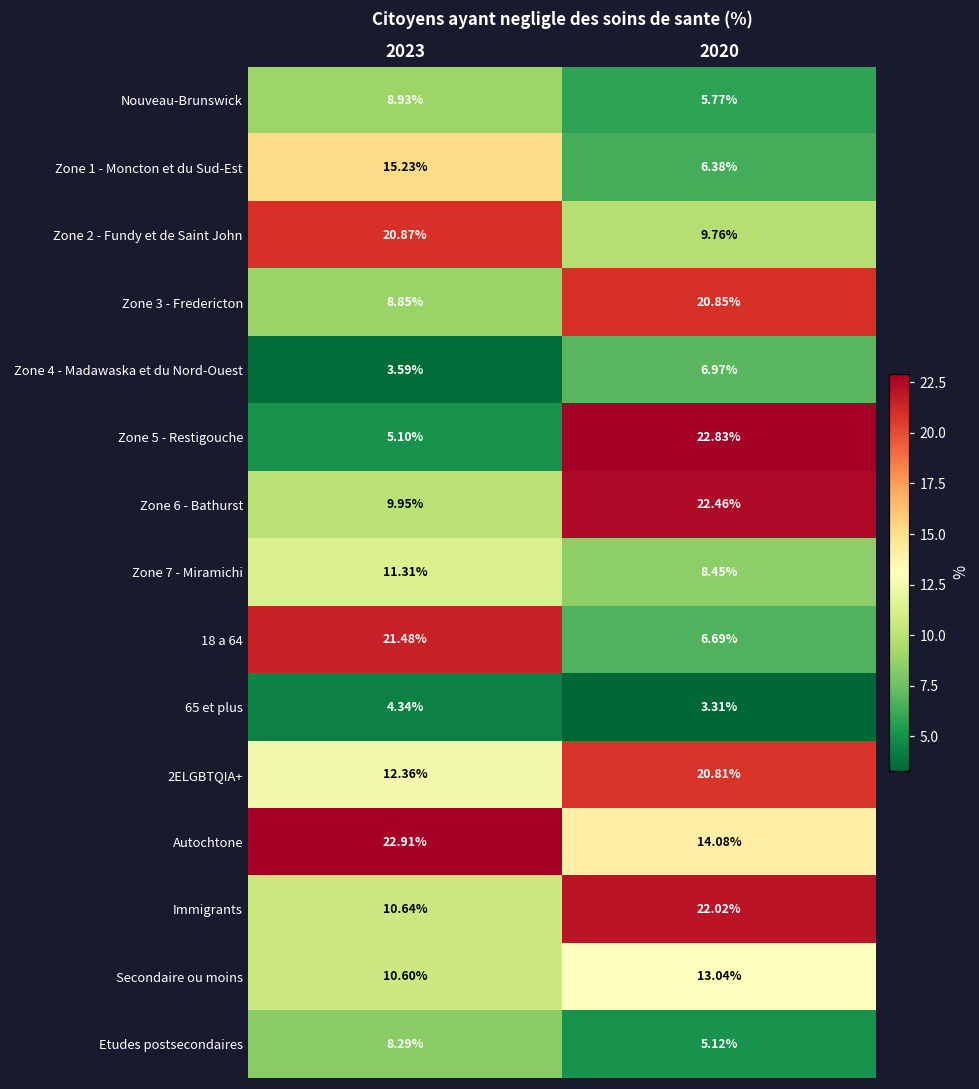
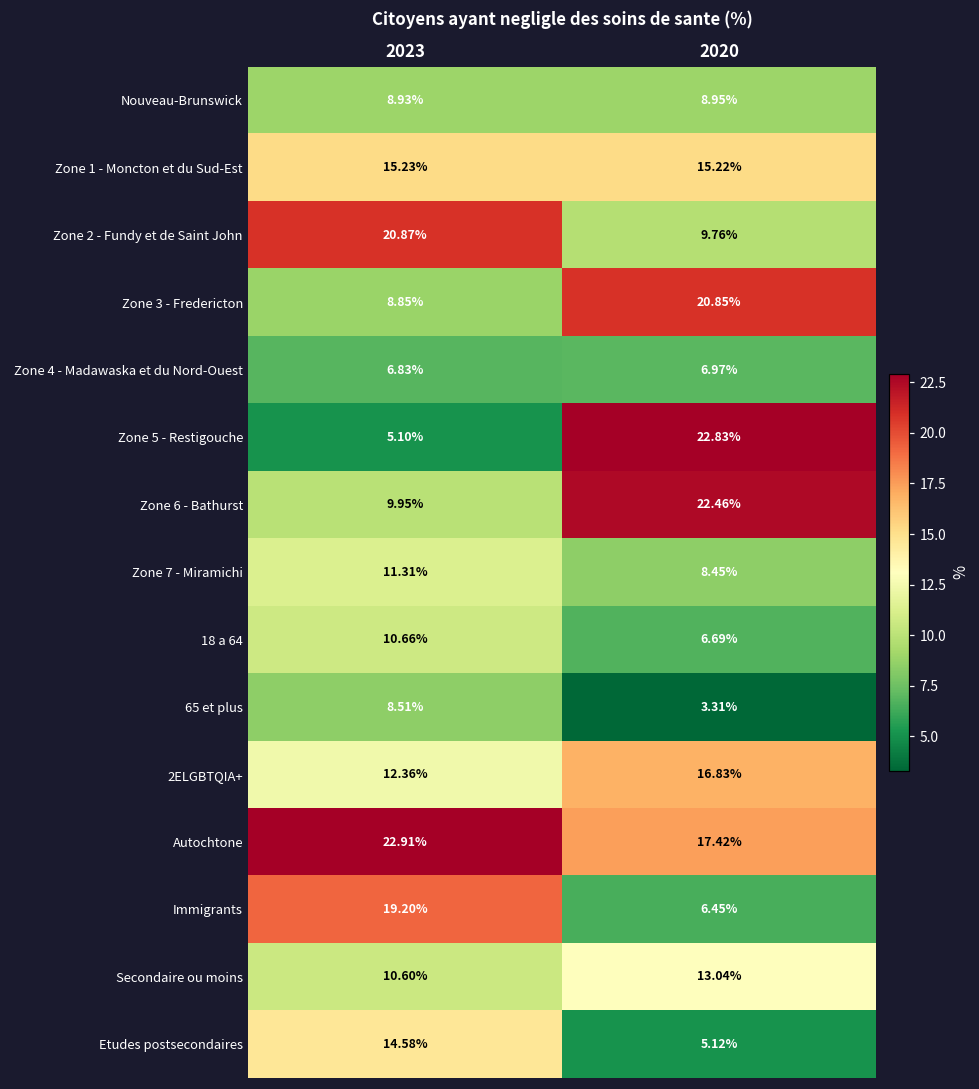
  {
    "Nouveau-Brunswick": {
      "2023": "8.93%",
-     "2020": "5.77%"
+     "2020": "8.95%"
    },
    "Zone 1 - Moncton et du Sud-Est": {
      "2023": "15.23%",
-     "2020": "6.38%"
+     "2020": "15.22%"
    },
    "Zone 2 - Fundy et de Saint John": {
      "2023": "20.87%",
      "2020": "9.76%"
    },
    "Zone 3 - Fredericton": {
      "2023": "8.85%",
      "2020": "20.85%"
    },
    "Zone 4 - Madawaska et du Nord-Ouest": {
-     "2023": "3.59%",
+     "2023": "6.83%",
      "2020": "6.97%"
    },
    "Zone 5 - Restigouche": {
      "2023": "5.10%",
      "2020": "22.83%"
    },
    "Zone 6 - Bathurst": {
      "2023": "9.95%",
      "2020": "22.46%"
    },
    "Zone 7 - Miramichi": {
      "2023": "11.31%",
      "2020": "8.45%"
    },
    "18 a 64": {
-     "2023": "21.48%",
+     "2023": "10.66%",
      "2020": "6.69%"
    },
    "65 et plus": {
-     "2023": "4.34%",
+     "2023": "8.51%",
      "2020": "3.31%"
    },
    "2ELGBTQIA+": {
      "2023": "12.36%",
-     "2020": "20.81%"
+     "2020": "16.83%"
    },
    "Autochtone": {
      "2023": "22.91%",
-     "2020": "14.08%"
+     "2020": "17.42%"
    },
    "Immigrants": {
-     "2023": "10.64%",
-     "2020": "22.02%"
+     "2023": "19.20%",
+     "2020": "6.45%"
    },
    "Secondaire ou moins": {
      "2023": "10.60%",
      "2020": "13.04%"
    },
    "Etudes postsecondaires": {
-     "2023": "8.29%",
+     "2023": "14.58%",
      "2020": "5.12%"
    }
  }
